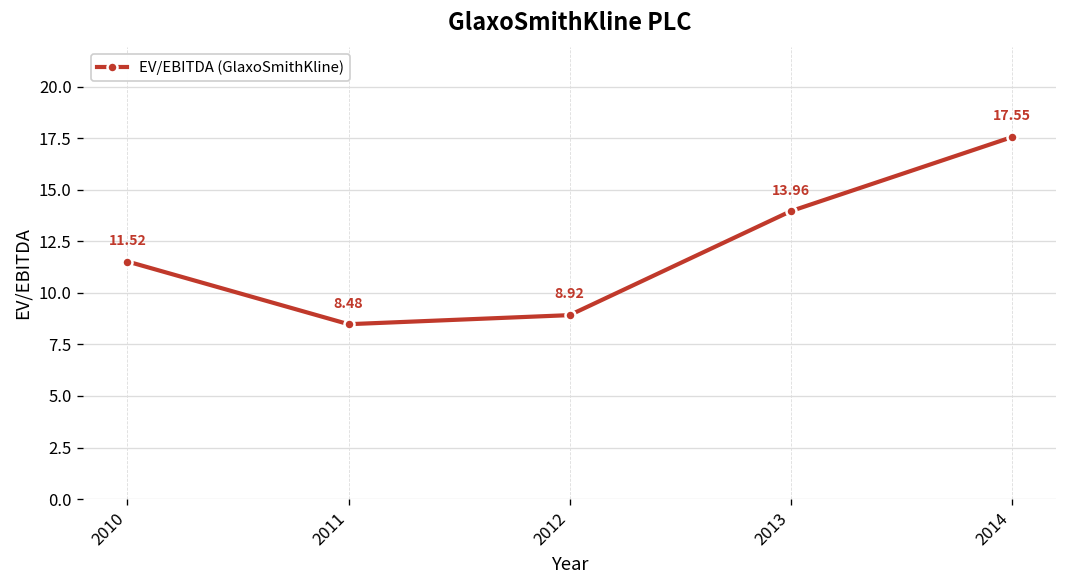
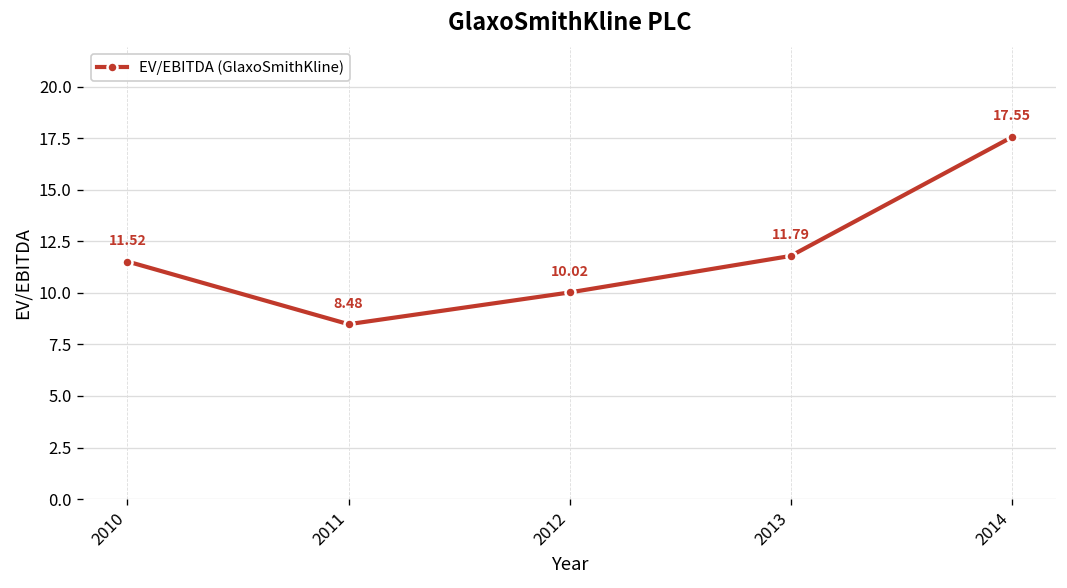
  {
    "2010": 11.52,
    "2011": 8.48,
-   "2012": 8.92,
-   "2013": 13.96,
+   "2012": 10.02,
+   "2013": 11.79,
    "2014": 17.55
  }
